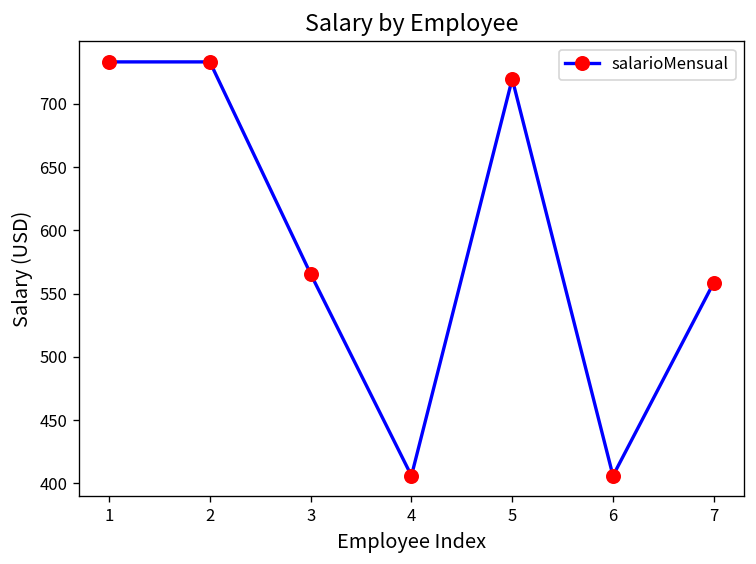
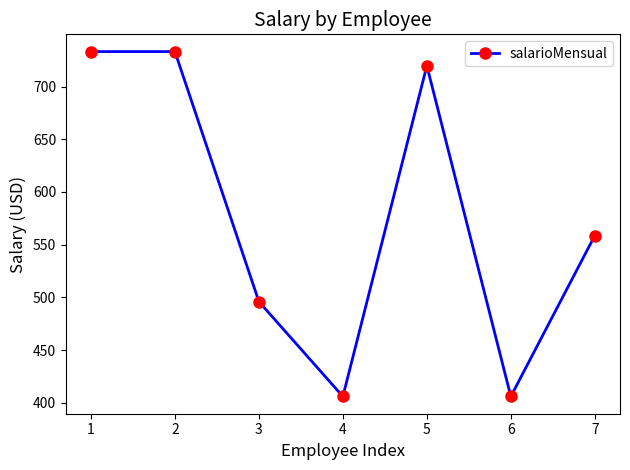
  {
    "1": 733,
    "2": 733,
-   "3": 566,
+   "3": 496,
    "4": 406,
    "5": 720,
    "6": 406,
    "7": 559
  }
